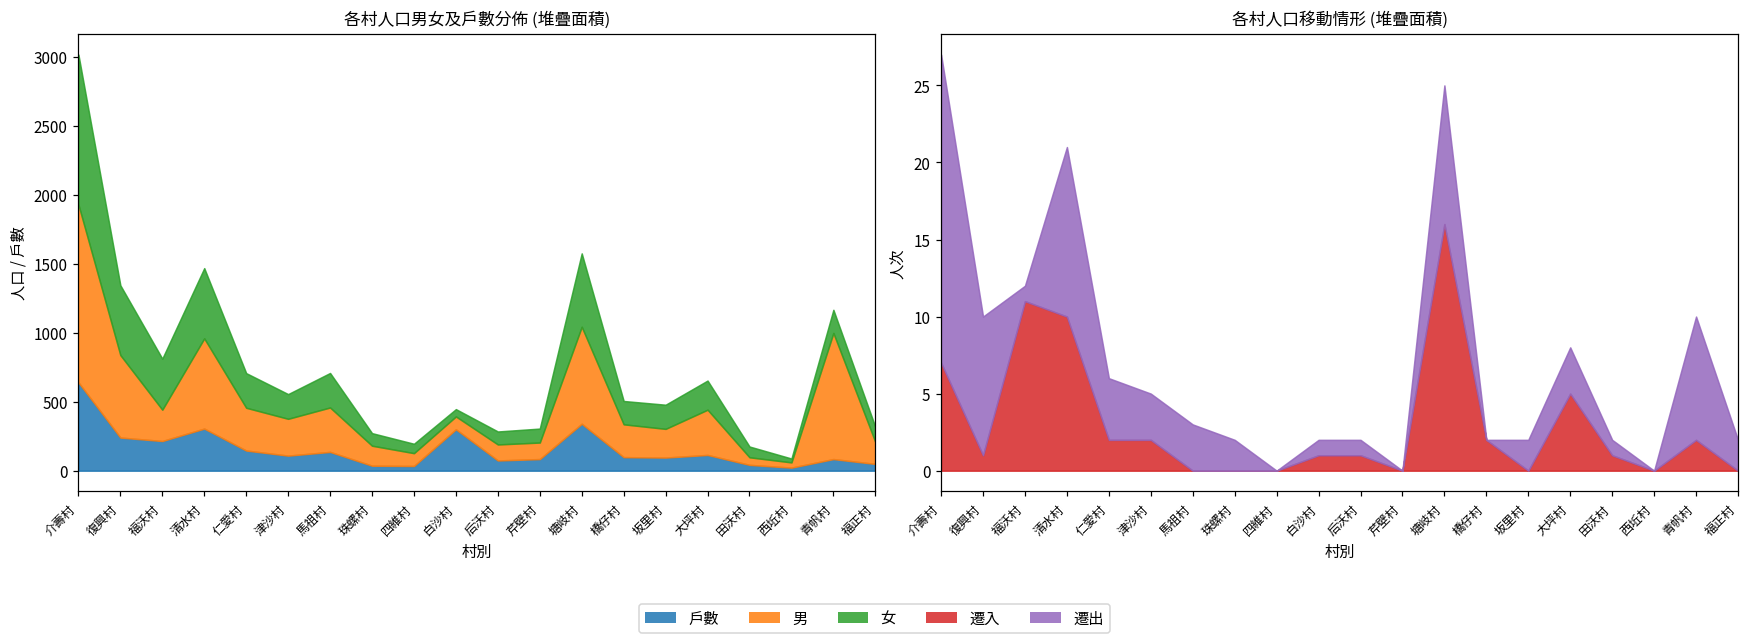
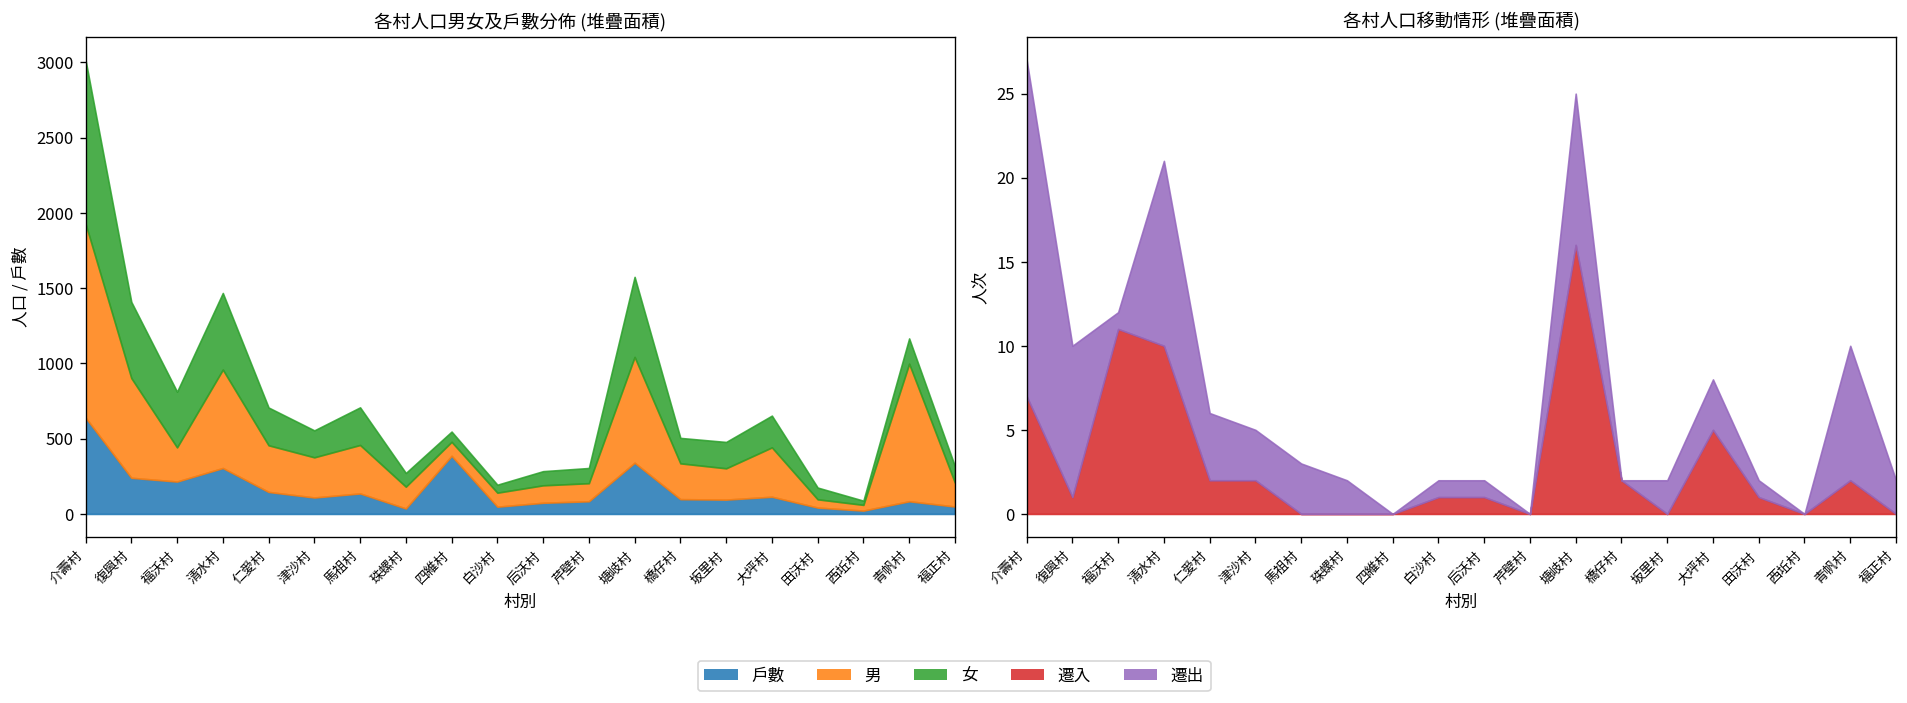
  {
    "各村人口男女及戶數分佈 (堆疊面積)": {
      "戶數": {
        "介壽村": 640,
        "復興村": 240,
        "福沃村": 220,
        "清水村": 310,
        "仁愛村": 150,
        "津沙村": 110,
        "馬祖村": 140,
        "珠螺村": 40,
-       "四維村": 30,
-       "白沙村": 300,
+       "四維村": 390,
+       "白沙村": 50,
        "后沃村": 70,
        "芹壁村": 80,
        "塘岐村": 340,
        "橋仔村": 100,
        "坂里村": 100,
        "大坪村": 110,
        "田沃村": 40,
        "西坵村": 20,
        "青帆村": 80,
        "福正村": 50
      },
      "男": {
        "介壽村": 1290,
-       "復興村": 600,
+       "復興村": 660,
        "福沃村": 230,
        "清水村": 650,
        "仁愛村": 310,
        "津沙村": 270,
        "馬祖村": 320,
        "珠螺村": 150,
        "四維村": 90,
        "白沙村": 90,
        "后沃村": 120,
        "芹壁村": 120,
        "塘岐村": 700,
        "橋仔村": 240,
        "坂里村": 210,
        "大坪村": 330,
        "田沃村": 60,
        "西坵村": 40,
        "青帆村": 910,
        "福正村": 160
      },
      "女": {
        "介壽村": 1090,
        "復興村": 510,
        "福沃村": 370,
        "清水村": 510,
        "仁愛村": 250,
        "津沙村": 180,
        "馬祖村": 250,
        "珠螺村": 90,
        "四維村": 70,
        "白沙村": 50,
        "后沃村": 90,
        "芹壁村": 100,
        "塘岐村": 530,
        "橋仔村": 170,
        "坂里村": 180,
        "大坪村": 210,
        "田沃村": 80,
        "西坵村": 30,
        "青帆村": 170,
        "福正村": 110
      }
    },
    "各村人口移動情形 (堆疊面積)": {
      "遷入": {
        "介壽村": 7.0,
        "復興村": 1.0,
        "福沃村": 11.0,
        "清水村": 10.0,
        "仁愛村": 2.0,
        "津沙村": 2.0,
        "馬祖村": 0.0,
        "珠螺村": 0.0,
        "白沙村": 1.0,
        "后沃村": 1.0,
        "塘岐村": 16.0,
        "坂里村": 0.0,
        "大坪村": 5.0,
        "田沃村": 1.0,
        "青帆村": 2.0,
        "福正村": 0.0
      },
      "遷出": {
        "馬祖村": 3.0,
        "珠螺村": 2.0,
        "坂里村": 2.0,
        "福正村": 2.0
      }
    }
  }
